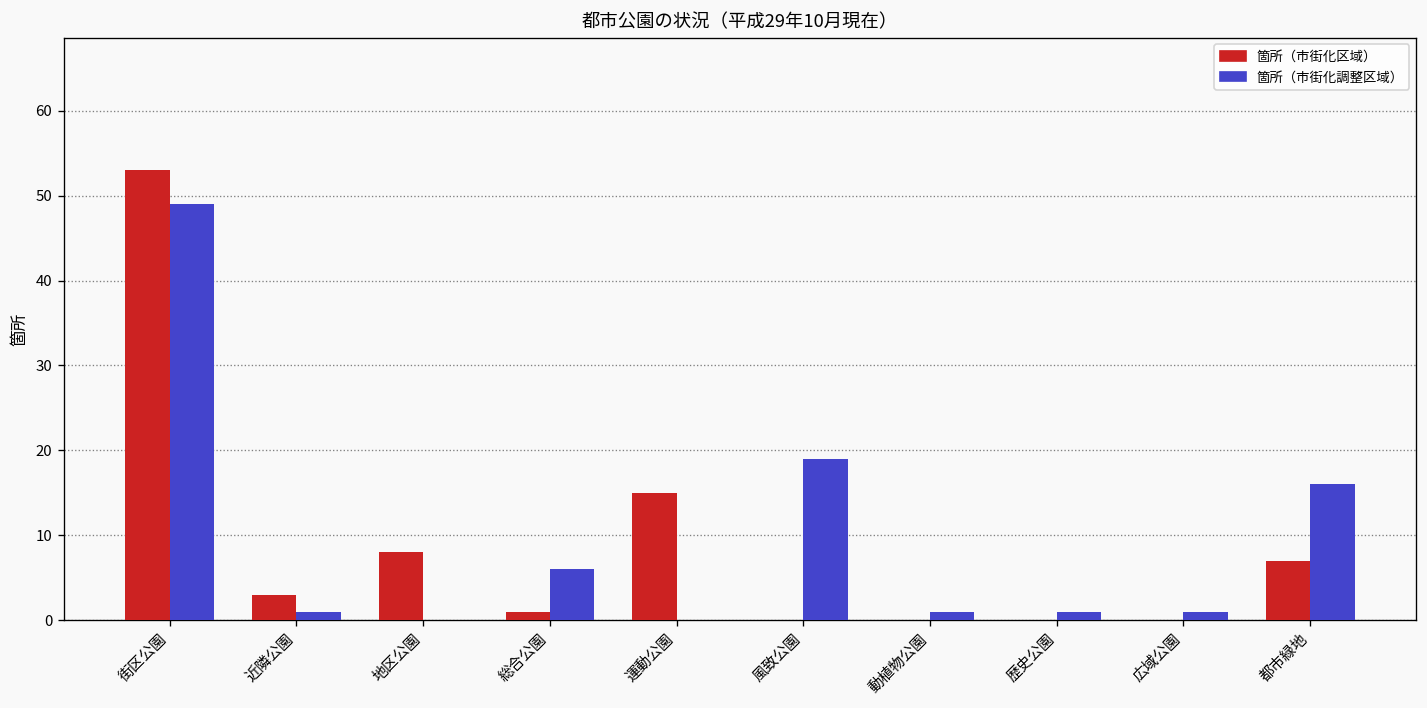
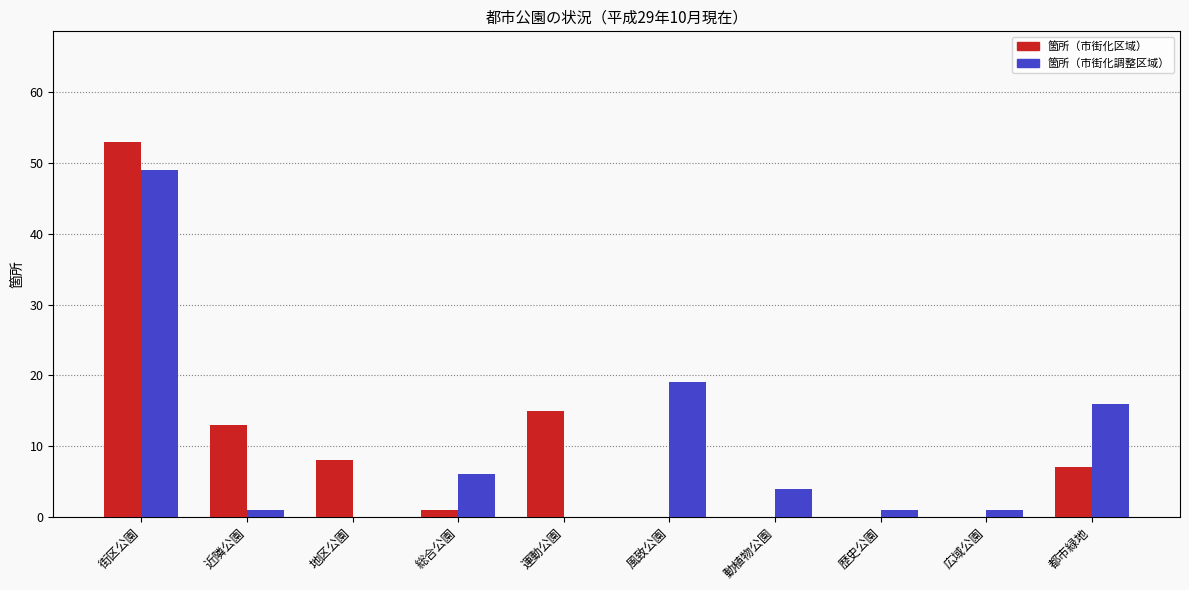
  {
    "箇所（市街化区域）": {
      "街区公園": 53,
-     "近隣公園": 3,
+     "近隣公園": 13,
      "地区公園": 8,
      "総合公園": 1,
      "運動公園": 15,
      "風致公園": 0,
      "動植物公園": 0,
      "歴史公園": 0,
      "広域公園": 0,
      "都市緑地": 7
    },
    "箇所（市街化調整区域）": {
      "街区公園": 49,
      "近隣公園": 1,
      "地区公園": 0,
      "総合公園": 6,
      "運動公園": 0,
      "風致公園": 19,
-     "動植物公園": 1,
+     "動植物公園": 4,
      "歴史公園": 1,
      "広域公園": 1,
      "都市緑地": 16
    }
  }
